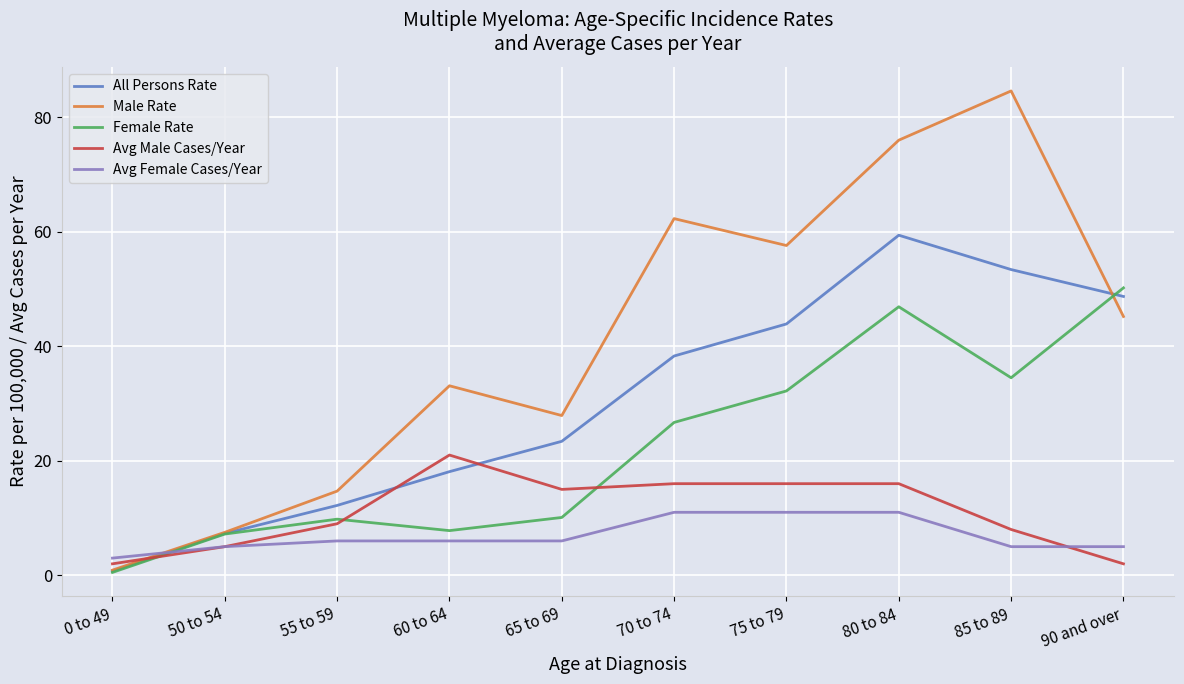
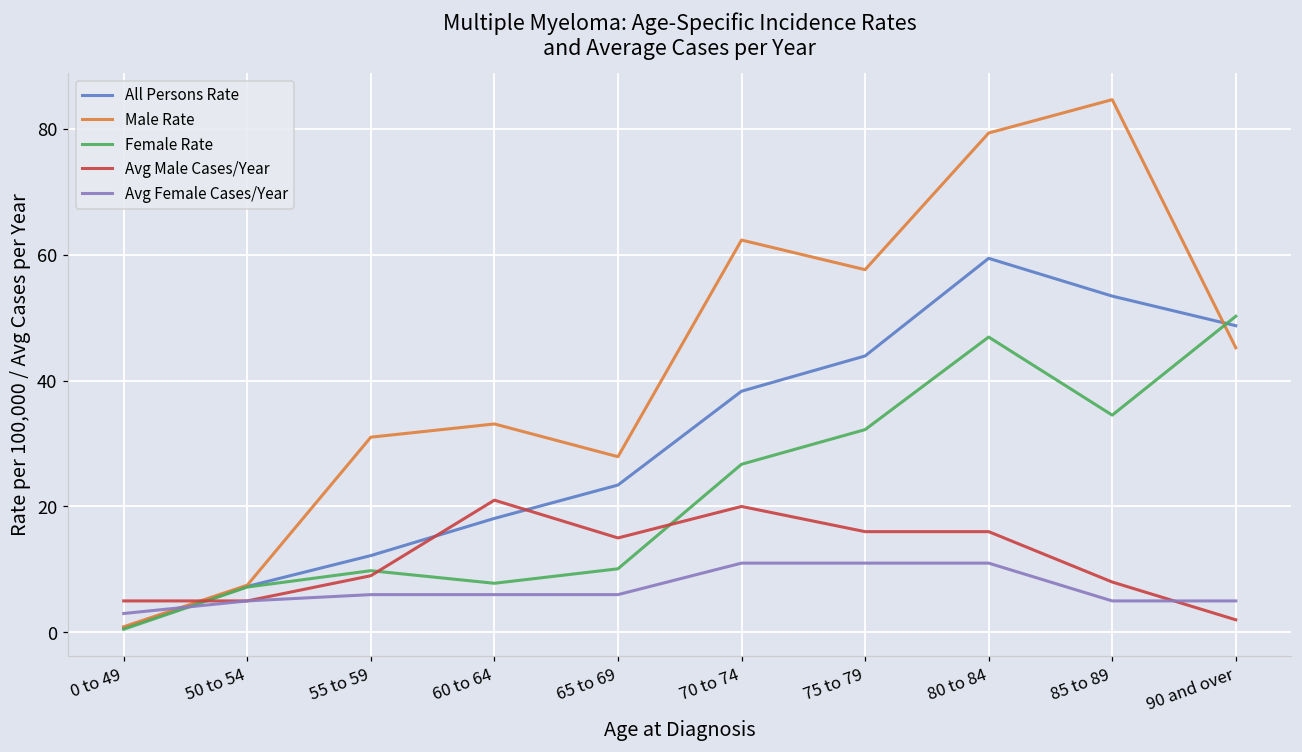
  {
    "Male Rate": {
-     "55 to 59": 15,
+     "55 to 59": 31,
      "60 to 64": 33,
      "65 to 69": 28,
      "70 to 74": 62,
      "75 to 79": 58,
-     "80 to 84": 76,
+     "80 to 84": 79,
      "85 to 89": 85,
      "90 and over": 45
    },
    "Female Rate": {
      "55 to 59": 10,
      "60 to 64": 8,
      "65 to 69": 10,
      "70 to 74": 27,
      "75 to 79": 32,
      "80 to 84": 47,
      "85 to 89": 35,
      "90 and over": 50
    },
    "Avg Male Cases/Year": {
-     "0 to 49": 2,
+     "0 to 49": 5,
      "55 to 59": 9,
      "60 to 64": 21,
      "65 to 69": 15,
-     "70 to 74": 16,
+     "70 to 74": 20,
      "75 to 79": 16,
      "80 to 84": 16,
      "85 to 89": 8,
      "90 and over": 2
    }
  }
